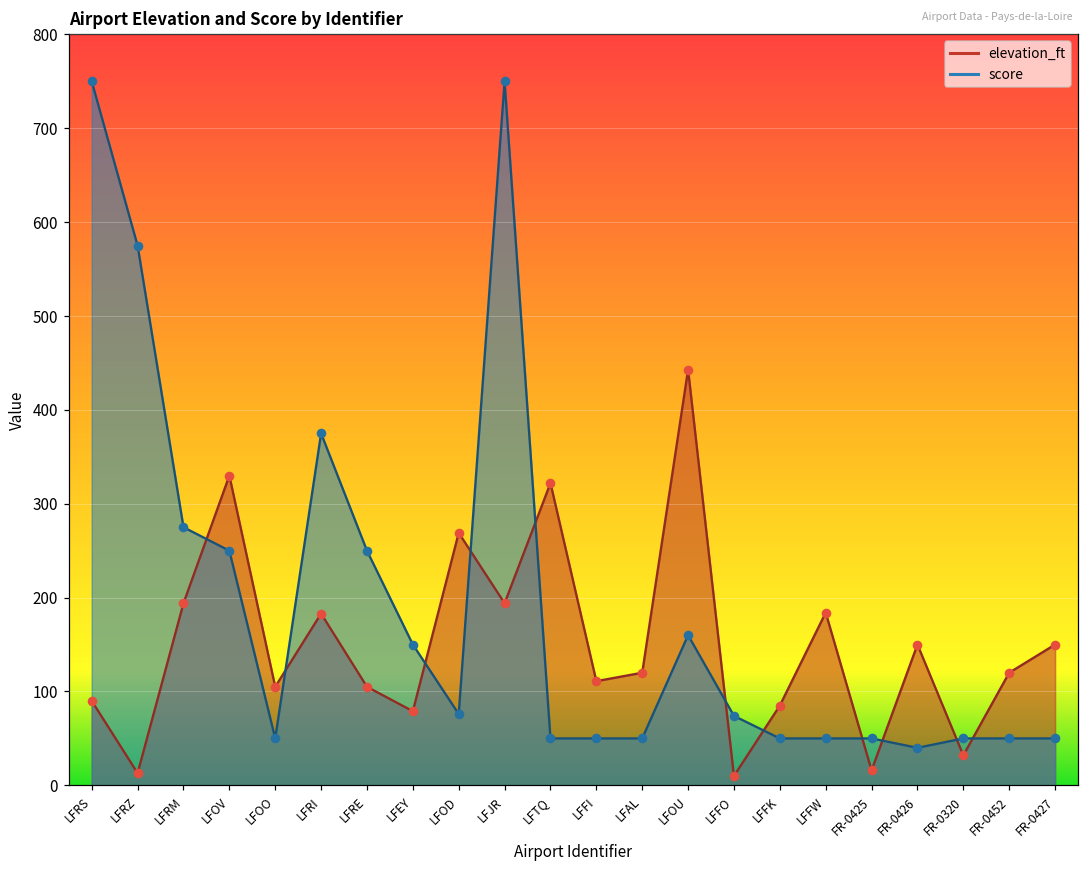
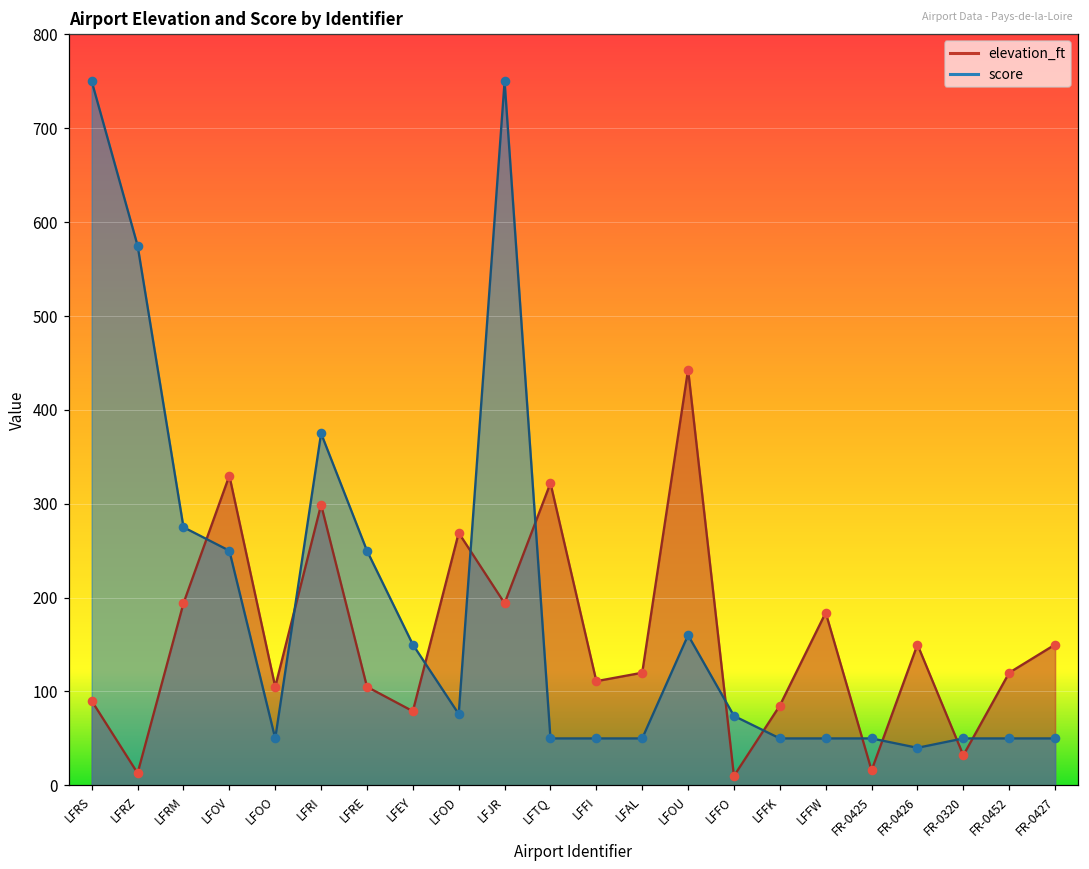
  {
    "elevation_ft": {
      "LFRS": 90,
      "LFRZ": 10,
      "LFRM": 190,
      "LFOV": 330,
      "LFOO": 110,
-     "LFRI": 180,
+     "LFRI": 300,
      "LFRE": 110,
      "LFEY": 80,
      "LFOD": 270,
      "LFJR": 190,
      "LFTQ": 320,
      "LFFI": 110,
      "LFAL": 120,
      "LFOU": 440,
      "LFFO": 10,
      "LFFK": 90,
      "LFFW": 180,
      "FR-0425": 20,
      "FR-0426": 150,
      "FR-0320": 30,
      "FR-0452": 120,
      "FR-0427": 150
    },
    "score": {
      "LFRS": 750,
      "LFRZ": 580,
      "LFRM": 280,
      "LFOV": 250,
      "LFOO": 50,
      "LFRI": 380,
      "LFRE": 250,
      "LFEY": 150,
      "LFOD": 80,
      "LFJR": 750,
      "LFTQ": 50,
      "LFFI": 50,
      "LFAL": 50,
      "LFOU": 160,
      "LFFO": 70,
      "LFFK": 50,
      "LFFW": 50,
      "FR-0425": 50,
      "FR-0426": 40,
      "FR-0320": 50,
      "FR-0452": 50,
      "FR-0427": 50
    }
  }
